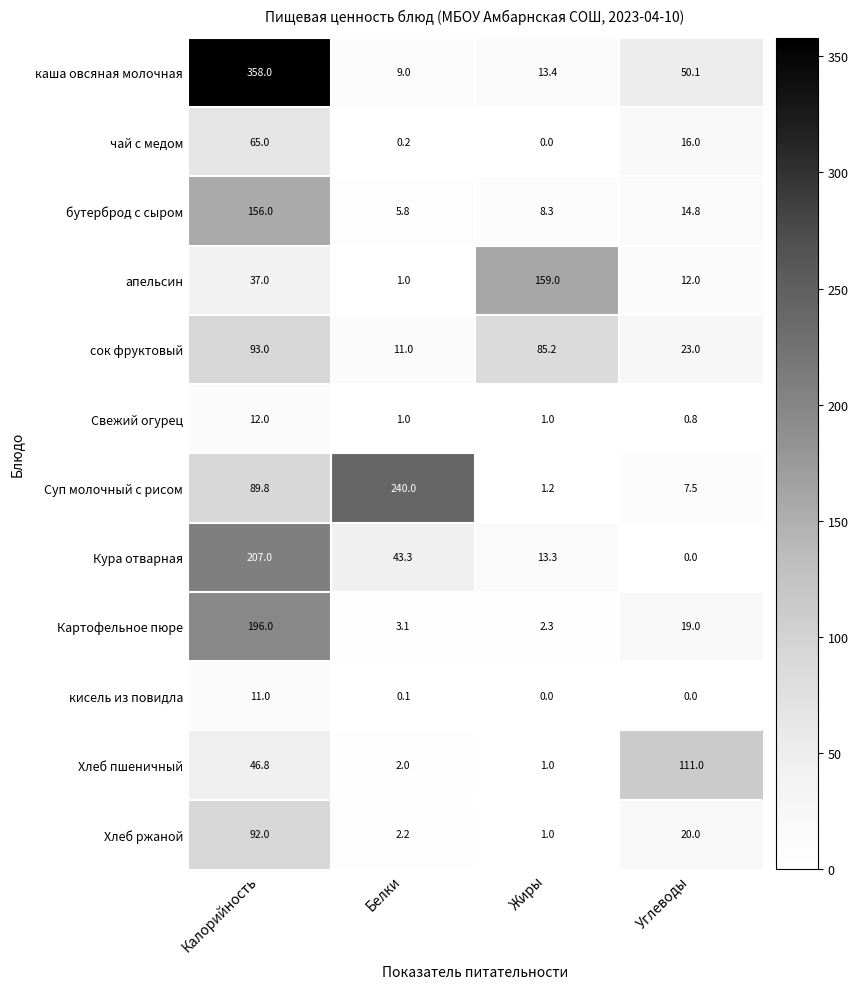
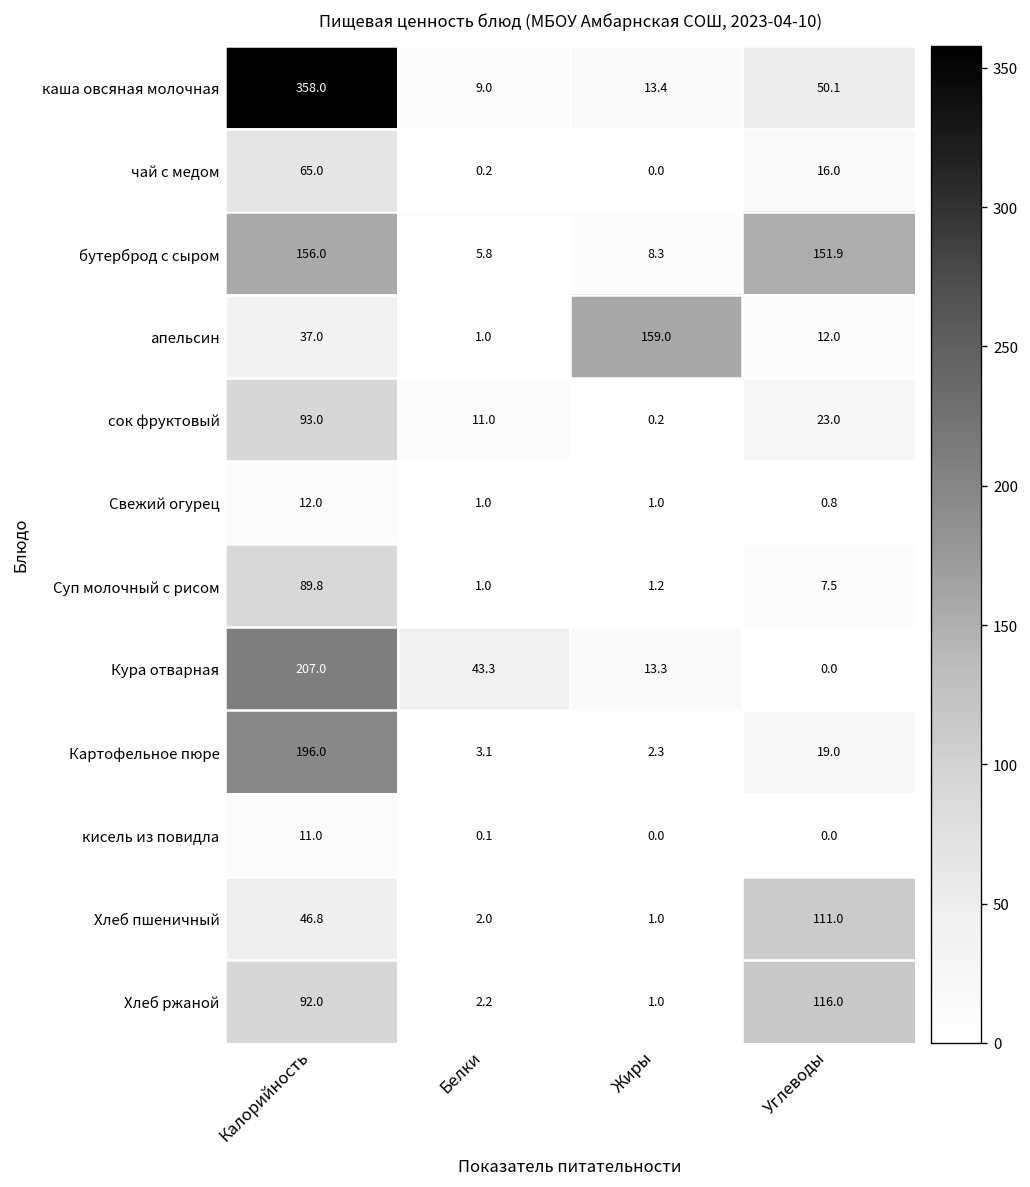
  {
    "каша овсяная молочная": {
      "Калорийность": 358.0,
      "Белки": 9.0,
      "Жиры": 13.4,
      "Углеводы": 50.1
    },
    "чай с медом": {
      "Калорийность": 65.0,
      "Белки": 0.2,
      "Жиры": 0.0,
      "Углеводы": 16.0
    },
    "бутерброд с сыром": {
      "Калорийность": 156.0,
      "Белки": 5.8,
      "Жиры": 8.3,
-     "Углеводы": 14.8
+     "Углеводы": 151.9
    },
    "апельсин": {
      "Калорийность": 37.0,
      "Белки": 1.0,
      "Жиры": 159.0,
      "Углеводы": 12.0
    },
    "сок фруктовый": {
      "Калорийность": 93.0,
      "Белки": 11.0,
-     "Жиры": 85.2,
+     "Жиры": 0.2,
      "Углеводы": 23.0
    },
    "Свежий огурец": {
      "Калорийность": 12.0,
      "Белки": 1.0,
      "Жиры": 1.0,
      "Углеводы": 0.8
    },
    "Суп молочный с рисом": {
      "Калорийность": 89.8,
-     "Белки": 240.0,
+     "Белки": 1.0,
      "Жиры": 1.2,
      "Углеводы": 7.5
    },
    "Кура отварная": {
      "Калорийность": 207.0,
      "Белки": 43.3,
      "Жиры": 13.3,
      "Углеводы": 0.0
    },
    "Картофельное пюре": {
      "Калорийность": 196.0,
      "Белки": 3.1,
      "Жиры": 2.3,
      "Углеводы": 19.0
    },
    "кисель из повидла": {
      "Калорийность": 11.0,
      "Белки": 0.1,
      "Жиры": 0.0,
      "Углеводы": 0.0
    },
    "Хлеб пшеничный": {
      "Калорийность": 46.8,
      "Белки": 2.0,
      "Жиры": 1.0,
      "Углеводы": 111.0
    },
    "Хлеб ржаной": {
      "Калорийность": 92.0,
      "Белки": 2.2,
      "Жиры": 1.0,
-     "Углеводы": 20.0
+     "Углеводы": 116.0
    }
  }
